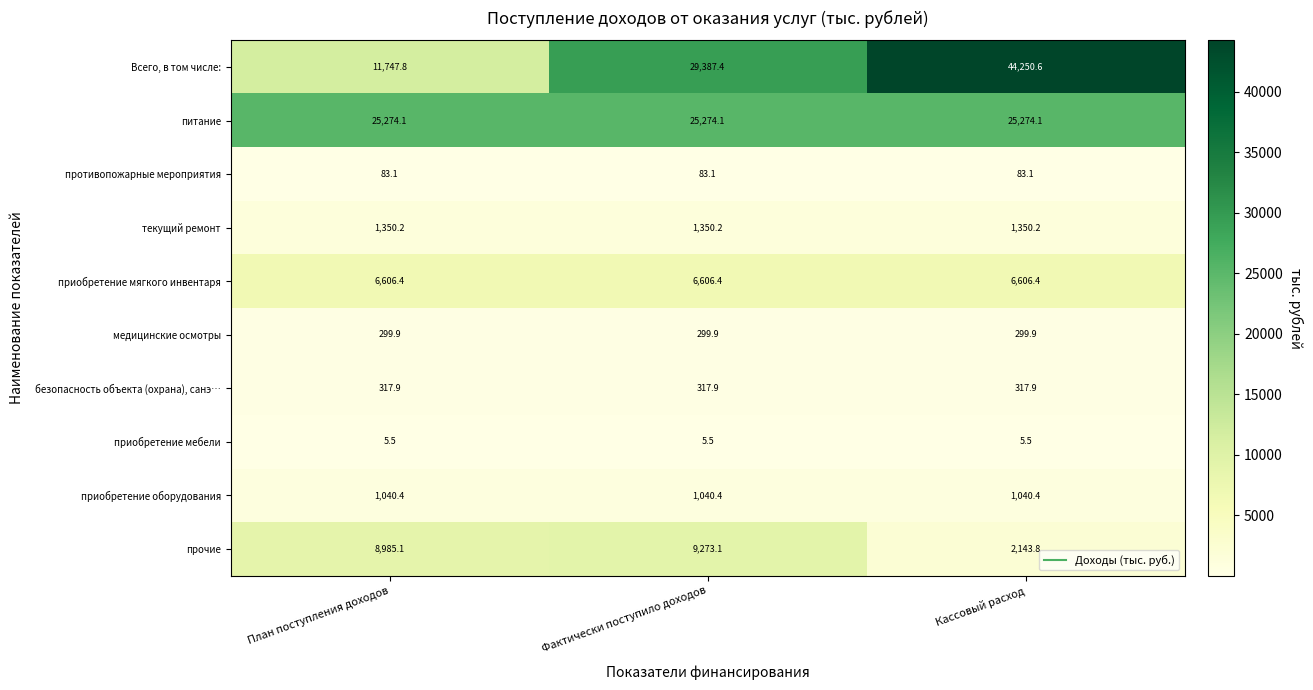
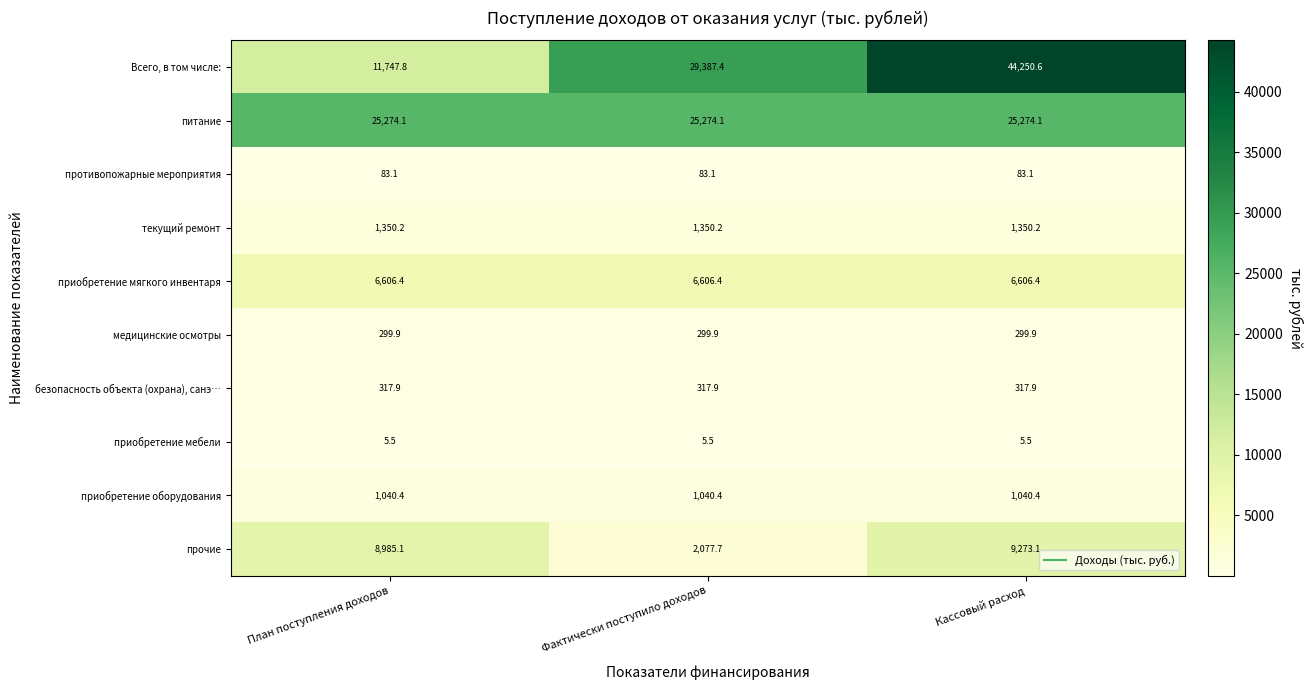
  {
    "Всего, в том числе:": {
      "План поступления доходов": "11,747.8",
      "Фактически поступило доходов": "29,387.4",
      "Кассовый расход": "44,250.6"
    },
    "питание": {
      "План поступления доходов": "25,274.1",
      "Фактически поступило доходов": "25,274.1",
      "Кассовый расход": "25,274.1"
    },
    "противопожарные мероприятия": {
      "План поступления доходов": "83.1",
      "Фактически поступило доходов": "83.1",
      "Кассовый расход": "83.1"
    },
    "текущий ремонт": {
      "План поступления доходов": "1,350.2",
      "Фактически поступило доходов": "1,350.2",
      "Кассовый расход": "1,350.2"
    },
    "приобретение мягкого инвентаря": {
      "План поступления доходов": "6,606.4",
      "Фактически поступило доходов": "6,606.4",
      "Кассовый расход": "6,606.4"
    },
    "медицинские осмотры": {
      "План поступления доходов": "299.9",
      "Фактически поступило доходов": "299.9",
      "Кассовый расход": "299.9"
    },
    "безопасность объекта (охрана), санэ…": {
      "План поступления доходов": "317.9",
      "Фактически поступило доходов": "317.9",
      "Кассовый расход": "317.9"
    },
    "приобретение мебели": {
      "План поступления доходов": "5.5",
      "Фактически поступило доходов": "5.5",
      "Кассовый расход": "5.5"
    },
    "приобретение оборудования": {
      "План поступления доходов": "1,040.4",
      "Фактически поступило доходов": "1,040.4",
      "Кассовый расход": "1,040.4"
    },
    "прочие": {
      "План поступления доходов": "8,985.1",
-     "Фактически поступило доходов": "9,273.1",
-     "Кассовый расход": "2,143.8"
+     "Фактически поступило доходов": "2,077.7",
+     "Кассовый расход": "9,273.1"
    }
  }
